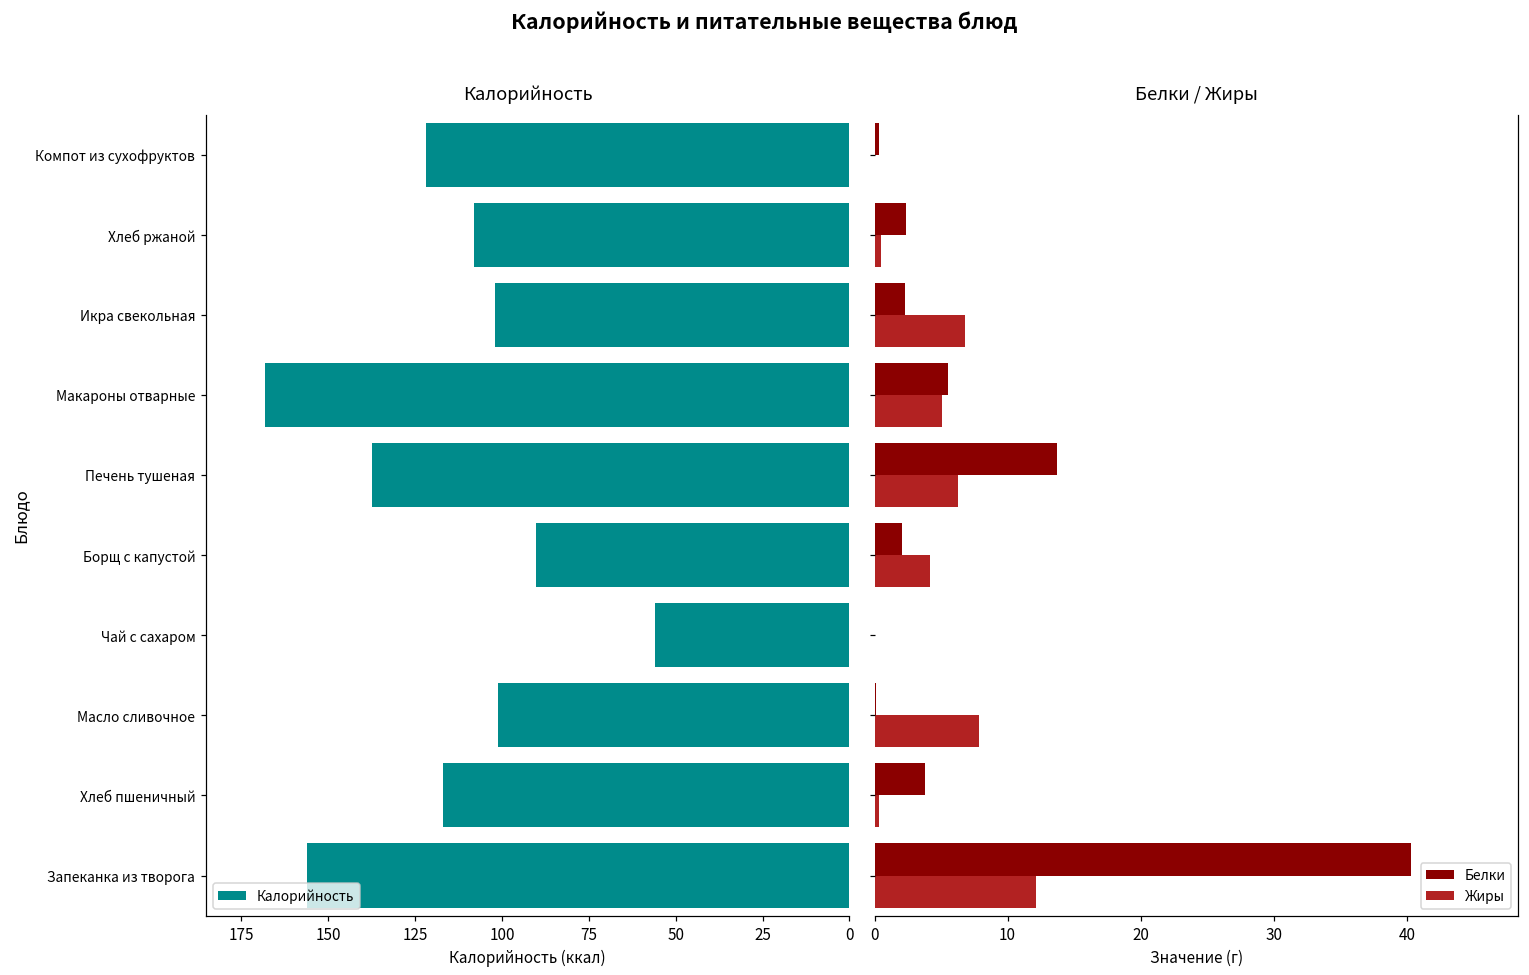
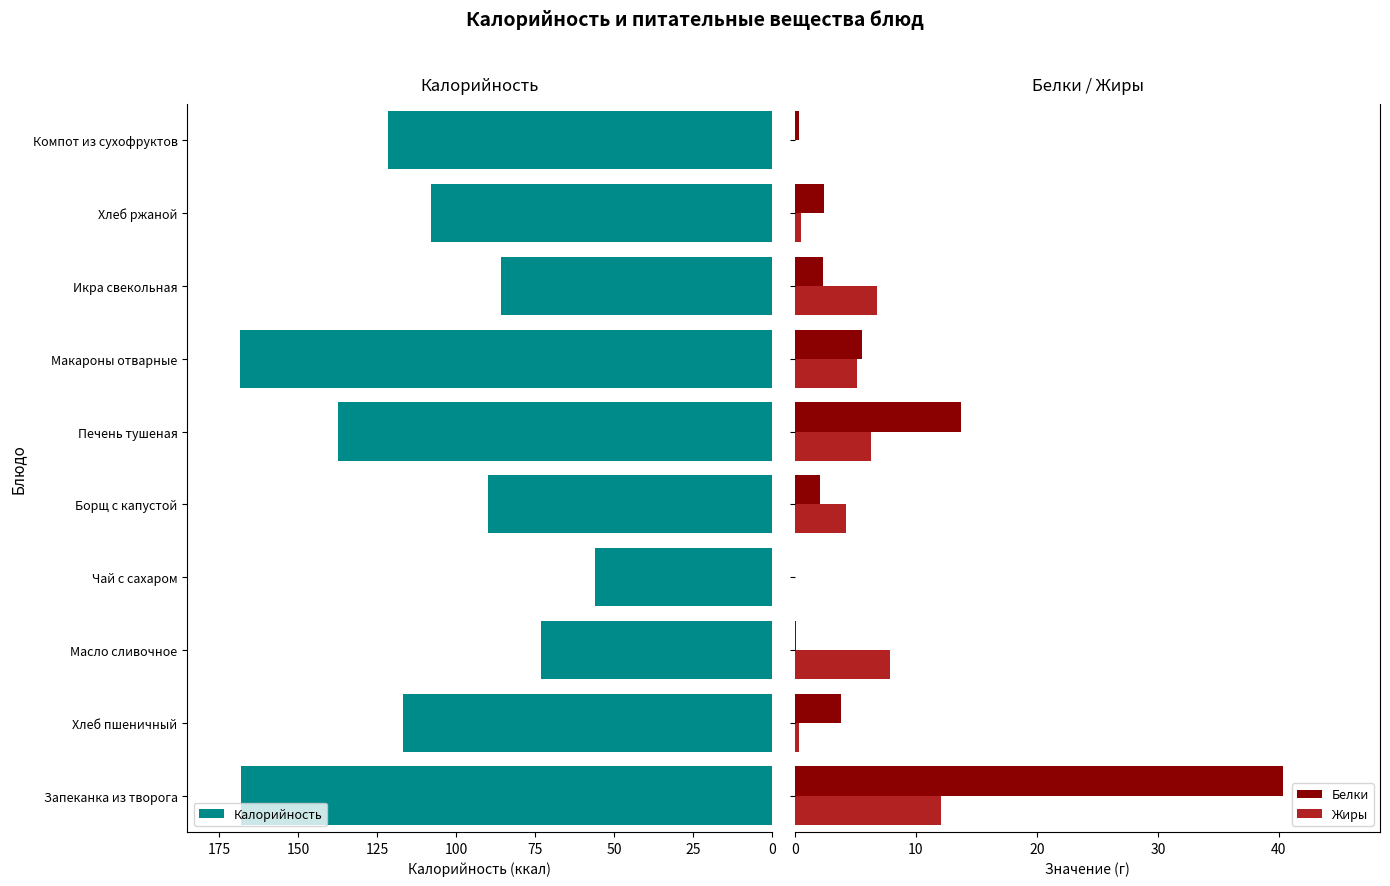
  {
    "Калорийность": {
      "Компот из сухофруктов": 122,
      "Хлеб ржаной": 108,
-     "Икра свекольная": 102,
+     "Икра свекольная": 86,
      "Макароны отварные": 168,
      "Печень тушеная": 137,
      "Борщ с капустой": 90,
      "Чай с сахаром": 56,
-     "Масло сливочное": 101,
+     "Масло сливочное": 73,
      "Хлеб пшеничный": 117,
-     "Запеканка из творога": 156
+     "Запеканка из творога": 168
    }
  }
